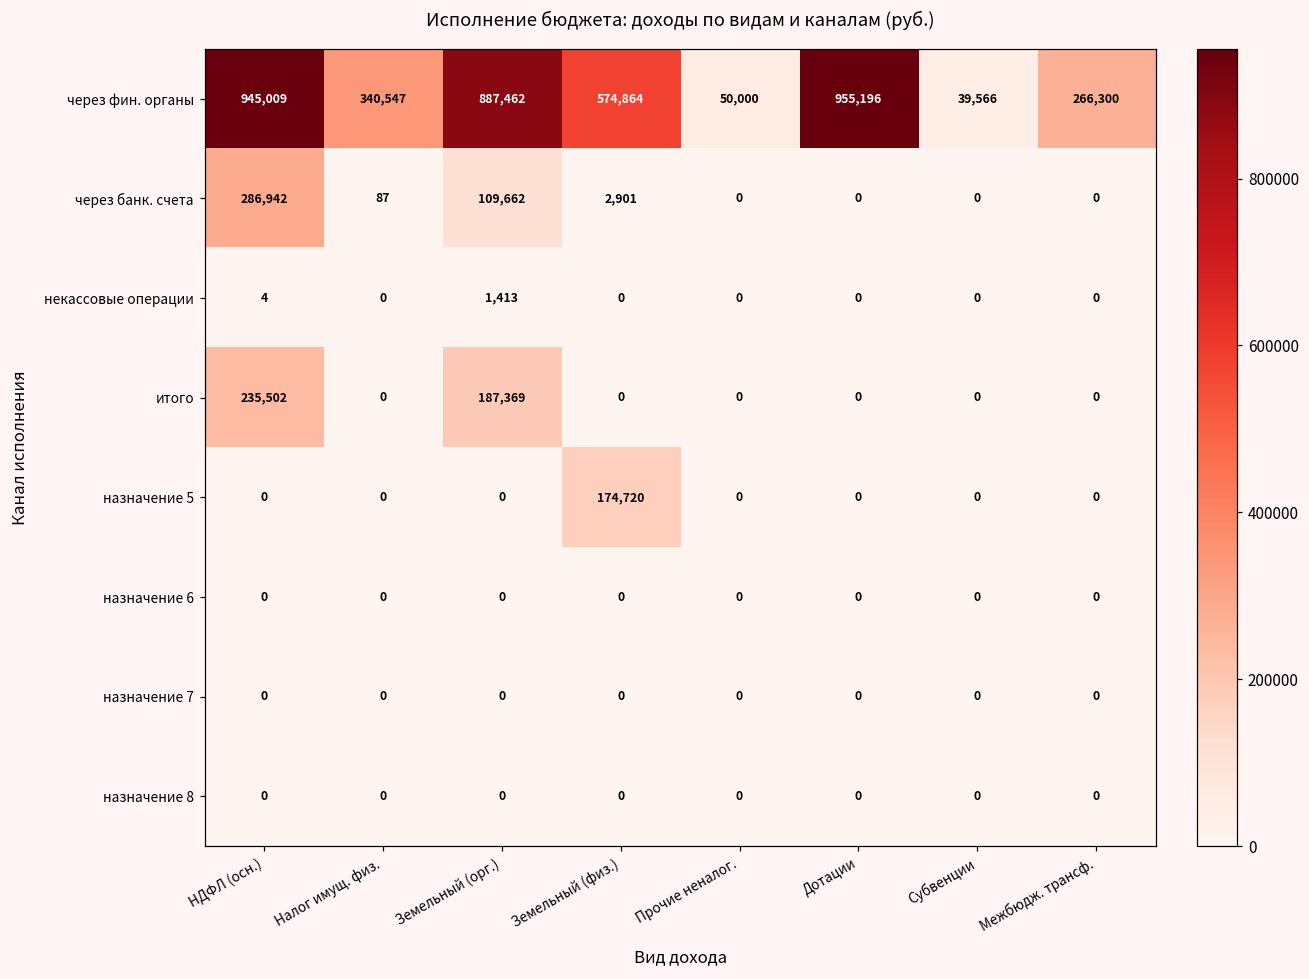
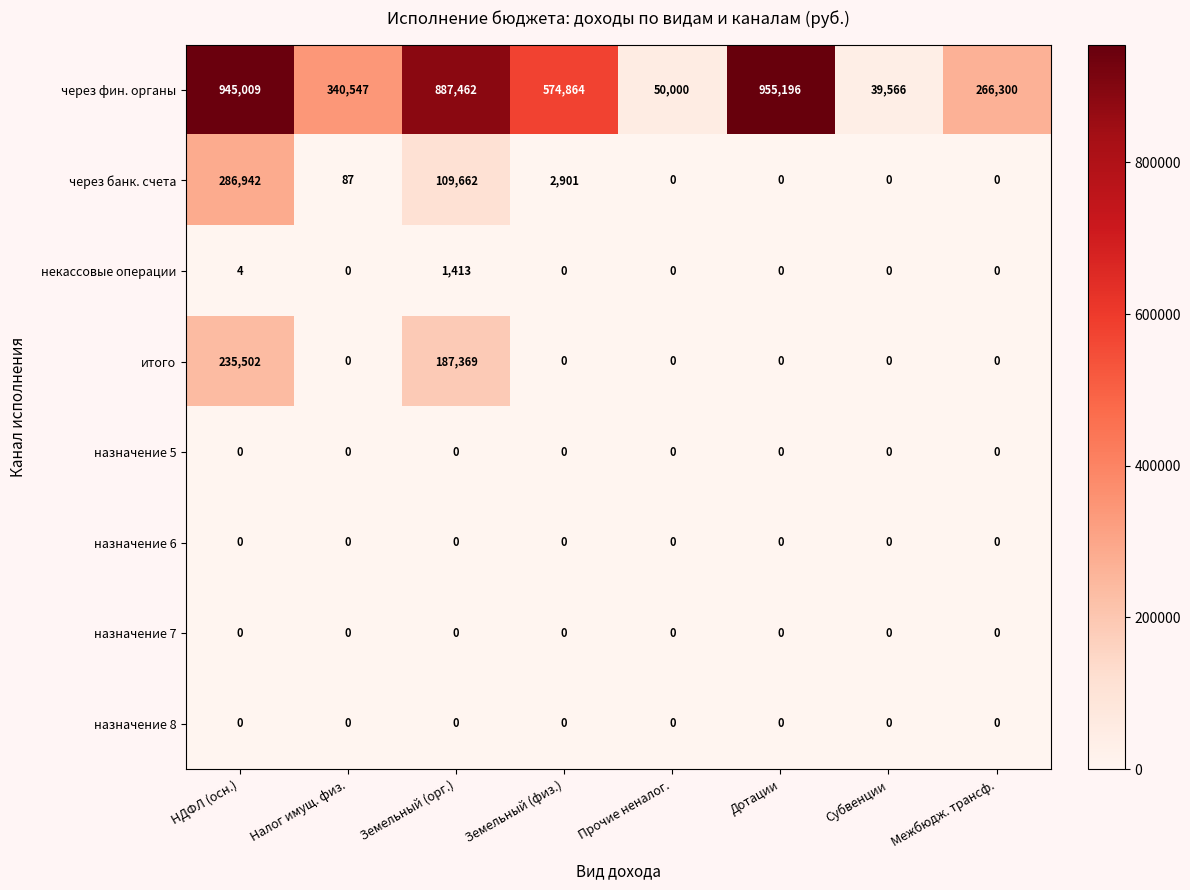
  {
    "через фин. органы": {
      "НДФЛ (осн.)": "945,009",
      "Налог имущ. физ.": "340,547",
      "Земельный (орг.)": "887,462",
      "Земельный (физ.)": "574,864",
      "Прочие неналог.": "50,000",
      "Дотации": "955,196",
      "Субвенции": "39,566",
      "Межбюдж. трансф.": "266,300"
    },
    "через банк. счета": {
      "НДФЛ (осн.)": "286,942",
      "Налог имущ. физ.": "87",
      "Земельный (орг.)": "109,662",
      "Земельный (физ.)": "2,901",
      "Прочие неналог.": "0",
      "Дотации": "0",
      "Субвенции": "0",
      "Межбюдж. трансф.": "0"
    },
    "некассовые операции": {
      "НДФЛ (осн.)": "4",
      "Налог имущ. физ.": "0",
      "Земельный (орг.)": "1,413",
      "Земельный (физ.)": "0",
      "Прочие неналог.": "0",
      "Дотации": "0",
      "Субвенции": "0",
      "Межбюдж. трансф.": "0"
    },
    "итого": {
      "НДФЛ (осн.)": "235,502",
      "Налог имущ. физ.": "0",
      "Земельный (орг.)": "187,369",
      "Земельный (физ.)": "0",
      "Прочие неналог.": "0",
      "Дотации": "0",
      "Субвенции": "0",
      "Межбюдж. трансф.": "0"
    },
    "назначение 5": {
      "НДФЛ (осн.)": "0",
      "Налог имущ. физ.": "0",
      "Земельный (орг.)": "0",
-     "Земельный (физ.)": "174,720",
+     "Земельный (физ.)": "0",
      "Прочие неналог.": "0",
      "Дотации": "0",
      "Субвенции": "0",
      "Межбюдж. трансф.": "0"
    },
    "назначение 6": {
      "НДФЛ (осн.)": "0",
      "Налог имущ. физ.": "0",
      "Земельный (орг.)": "0",
      "Земельный (физ.)": "0",
      "Прочие неналог.": "0",
      "Дотации": "0",
      "Субвенции": "0",
      "Межбюдж. трансф.": "0"
    },
    "назначение 7": {
      "НДФЛ (осн.)": "0",
      "Налог имущ. физ.": "0",
      "Земельный (орг.)": "0",
      "Земельный (физ.)": "0",
      "Прочие неналог.": "0",
      "Дотации": "0",
      "Субвенции": "0",
      "Межбюдж. трансф.": "0"
    },
    "назначение 8": {
      "НДФЛ (осн.)": "0",
      "Налог имущ. физ.": "0",
      "Земельный (орг.)": "0",
      "Земельный (физ.)": "0",
      "Прочие неналог.": "0",
      "Дотации": "0",
      "Субвенции": "0",
      "Межбюдж. трансф.": "0"
    }
  }
